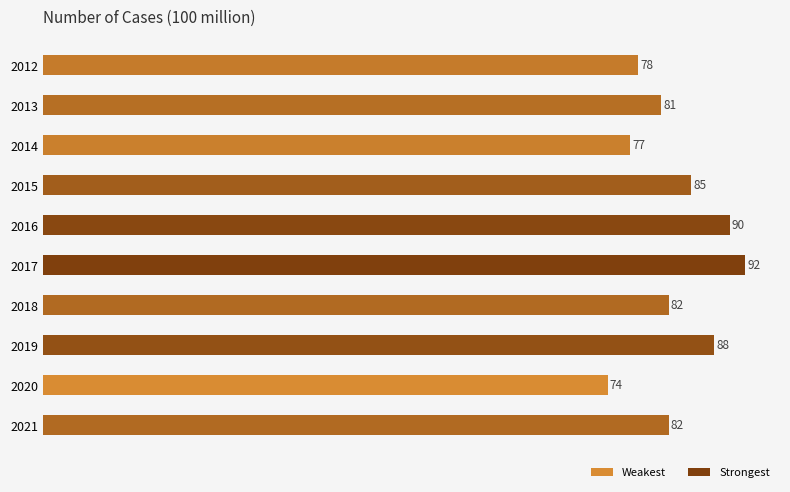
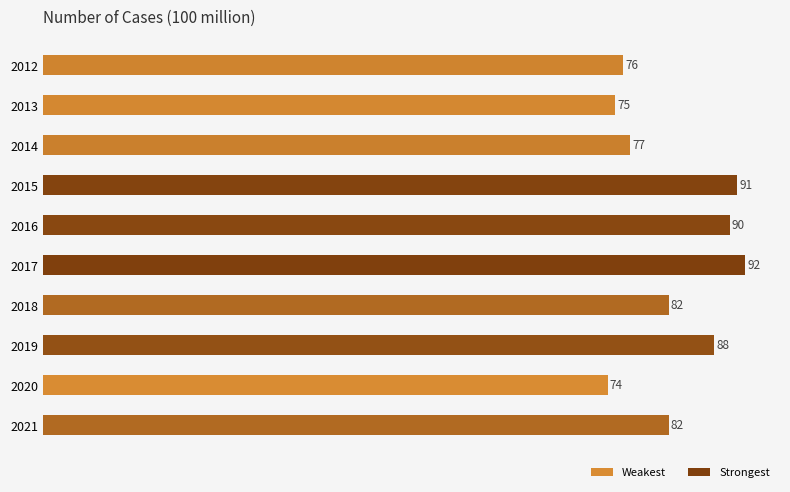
  {
-   "2012": 78,
-   "2013": 81,
+   "2012": 76,
+   "2013": 75,
    "2014": 77,
-   "2015": 85,
+   "2015": 91,
    "2016": 90,
    "2017": 92,
    "2018": 82,
    "2019": 88,
    "2020": 74,
    "2021": 82
  }
